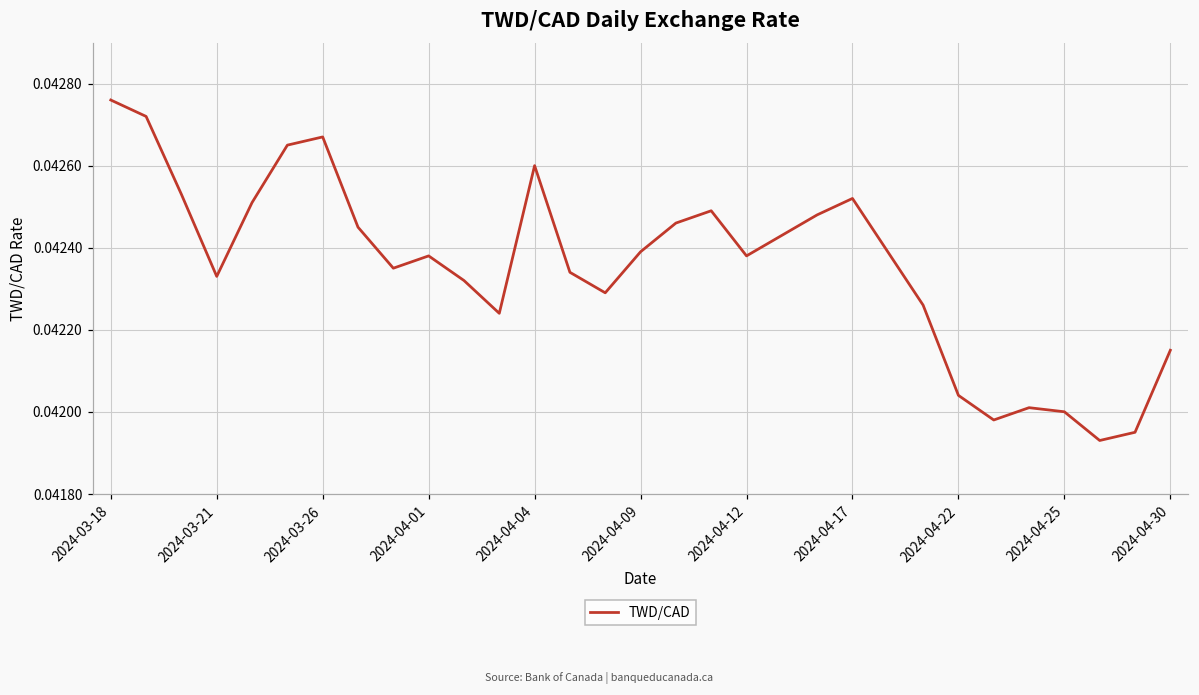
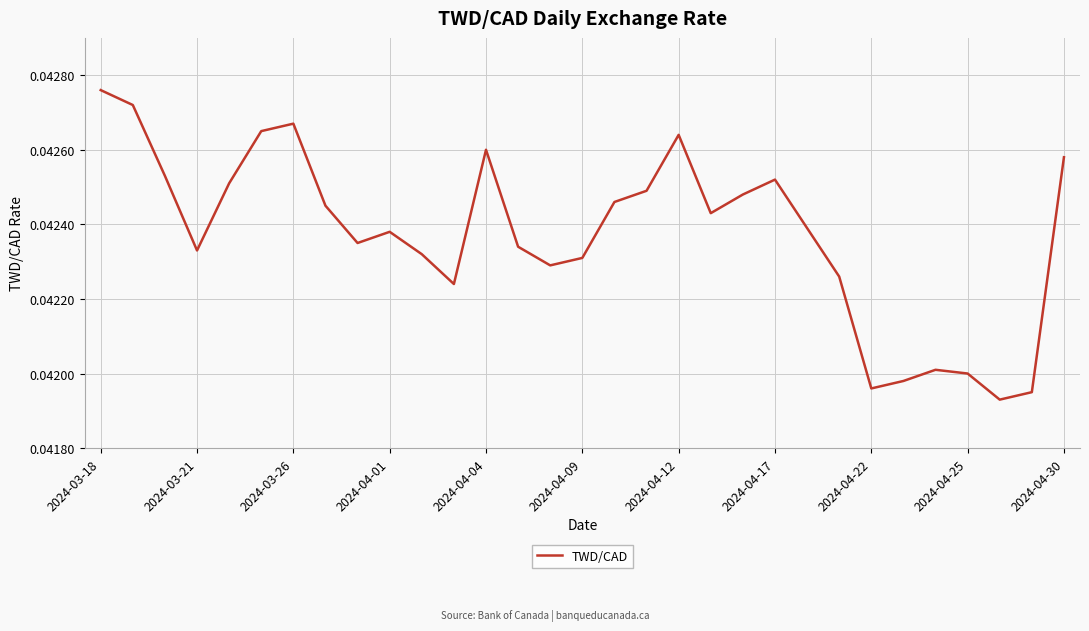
  {
    "2024-03-18": 0.04276,
    "2024-03-21": 0.04233,
    "2024-03-26": 0.04267,
    "2024-04-01": 0.04238,
    "2024-04-04": 0.04260,
-   "2024-04-09": 0.04239,
-   "2024-04-12": 0.04238,
+   "2024-04-09": 0.04231,
+   "2024-04-12": 0.04264,
    "2024-04-17": 0.04252,
-   "2024-04-22": 0.04204,
+   "2024-04-22": 0.04196,
    "2024-04-25": 0.04200,
-   "2024-04-30": 0.04215
+   "2024-04-30": 0.04258
  }
